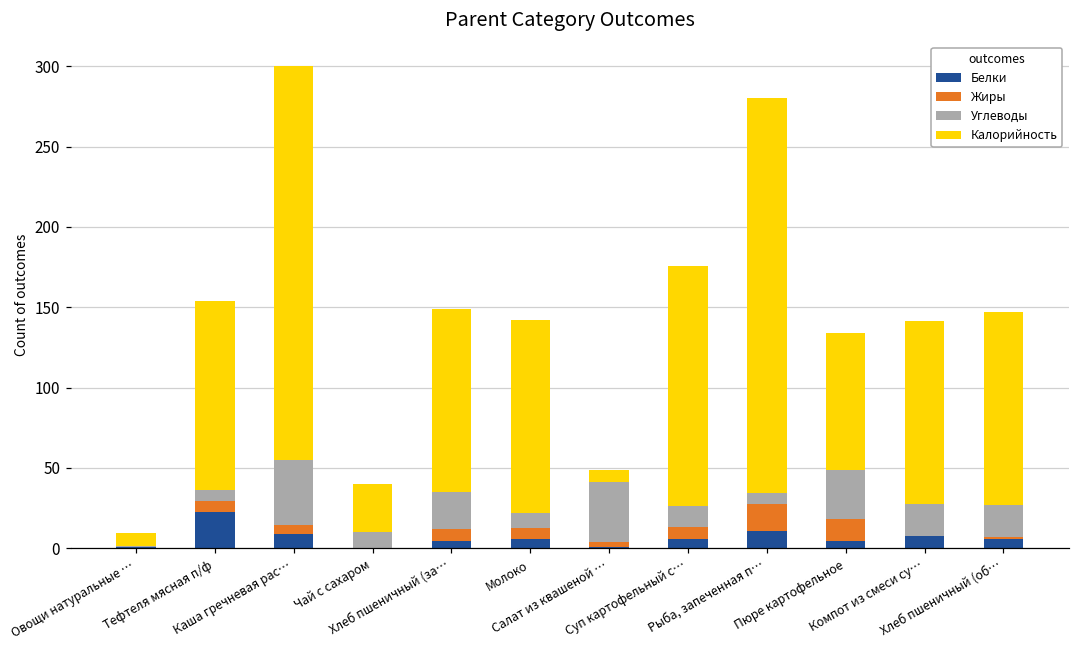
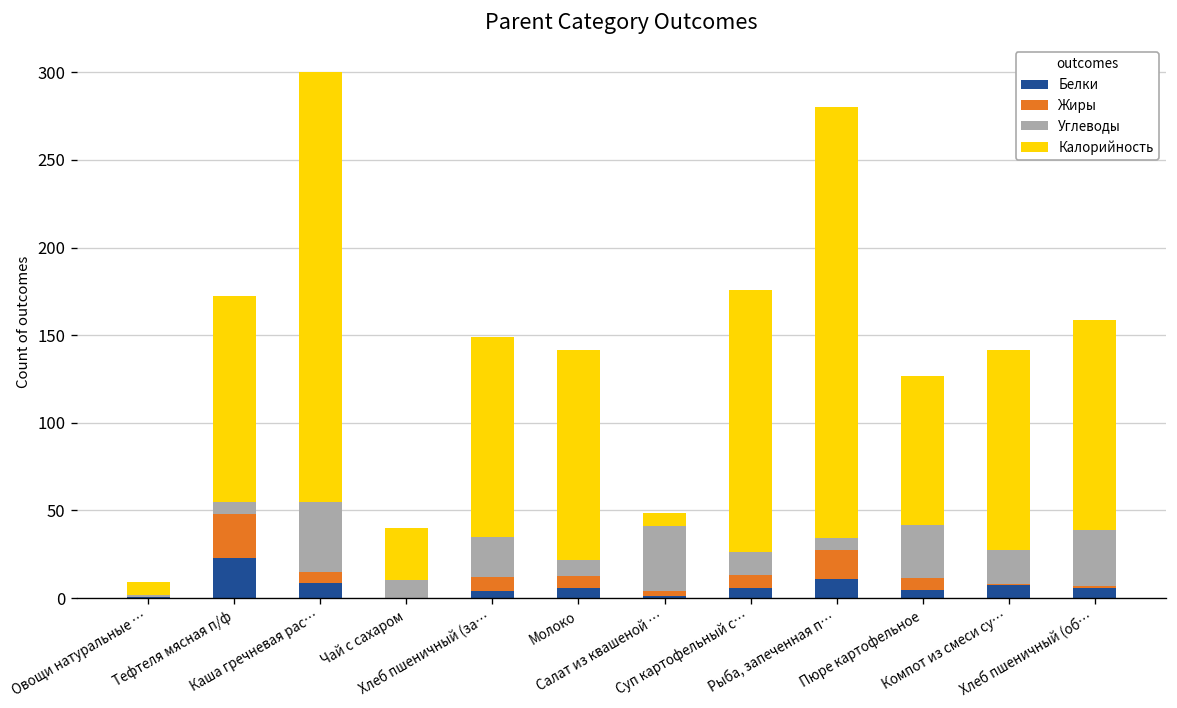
  {
    "Белки": {
      "Тефтеля мясная п/ф": 23,
      "Каша гречневая рас…": 9,
      "Хлеб пшеничный (за…": 4,
      "Молоко": 6,
      "Суп картофельный с…": 6,
      "Рыба, запеченная п…": 11,
      "Пюре картофельное": 5,
      "Компот из смеси су…": 8,
      "Хлеб пшеничный (об…": 6
    },
    "Жиры": {
-     "Тефтеля мясная п/ф": 7,
+     "Тефтеля мясная п/ф": 25,
      "Каша гречневая рас…": 6,
      "Хлеб пшеничный (за…": 8,
      "Молоко": 6,
      "Салат из квашеной …": 3,
      "Суп картофельный с…": 8,
      "Рыба, запеченная п…": 17,
-     "Пюре картофельное": 14
+     "Пюре картофельное": 7
    },
    "Углеводы": {
      "Тефтеля мясная п/ф": 7,
      "Каша гречневая рас…": 40,
      "Чай с сахаром": 10,
      "Хлеб пшеничный (за…": 23,
      "Молоко": 9,
      "Салат из квашеной …": 37,
      "Суп картофельный с…": 13,
      "Рыба, запеченная п…": 7,
      "Пюре картофельное": 31,
      "Компот из смеси су…": 20,
-     "Хлеб пшеничный (об…": 20
+     "Хлеб пшеничный (об…": 32
    },
    "Калорийность": {
      "Овощи натуральные …": 8,
      "Тефтеля мясная п/ф": 117,
      "Каша гречневая рас…": 246,
      "Чай с сахаром": 30,
      "Хлеб пшеничный (за…": 114,
      "Молоко": 120,
      "Салат из квашеной …": 8,
      "Суп картофельный с…": 149,
      "Рыба, запеченная п…": 246,
      "Пюре картофельное": 85,
      "Компот из смеси су…": 114,
      "Хлеб пшеничный (об…": 120
    }
  }
